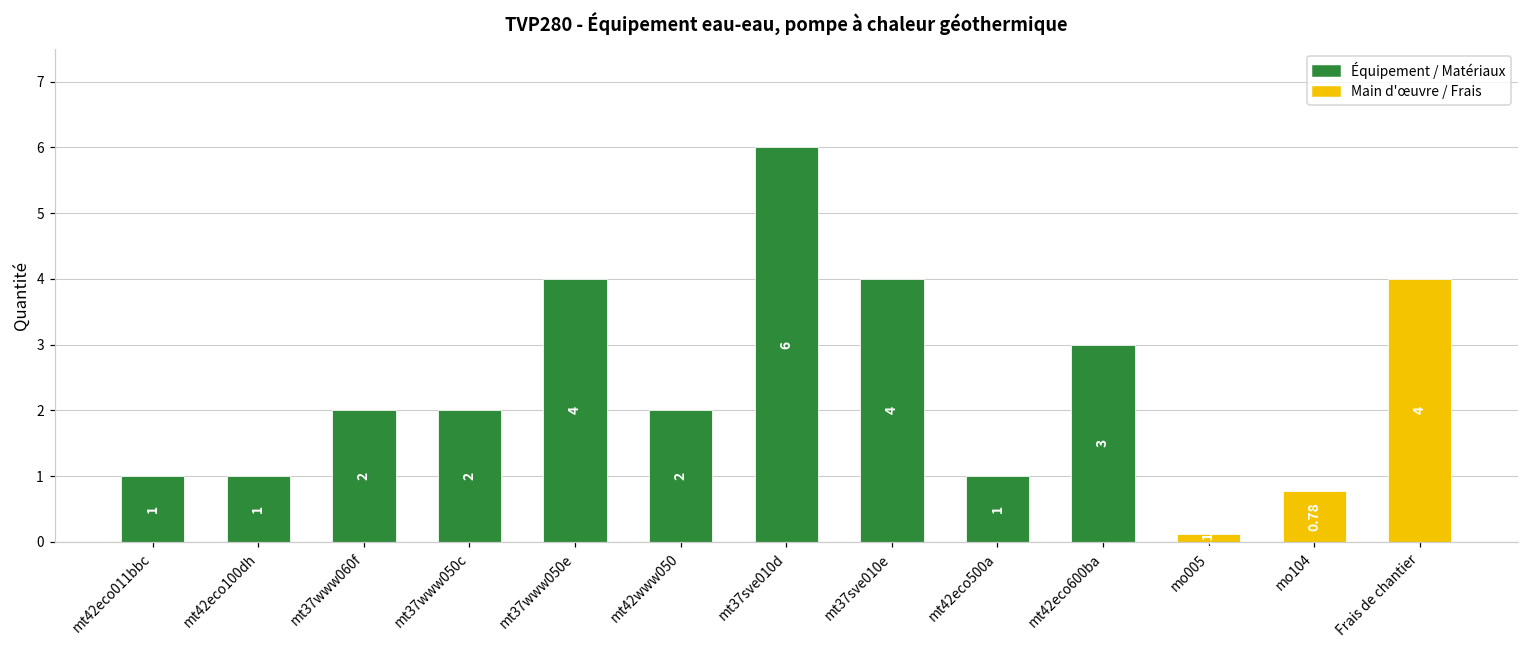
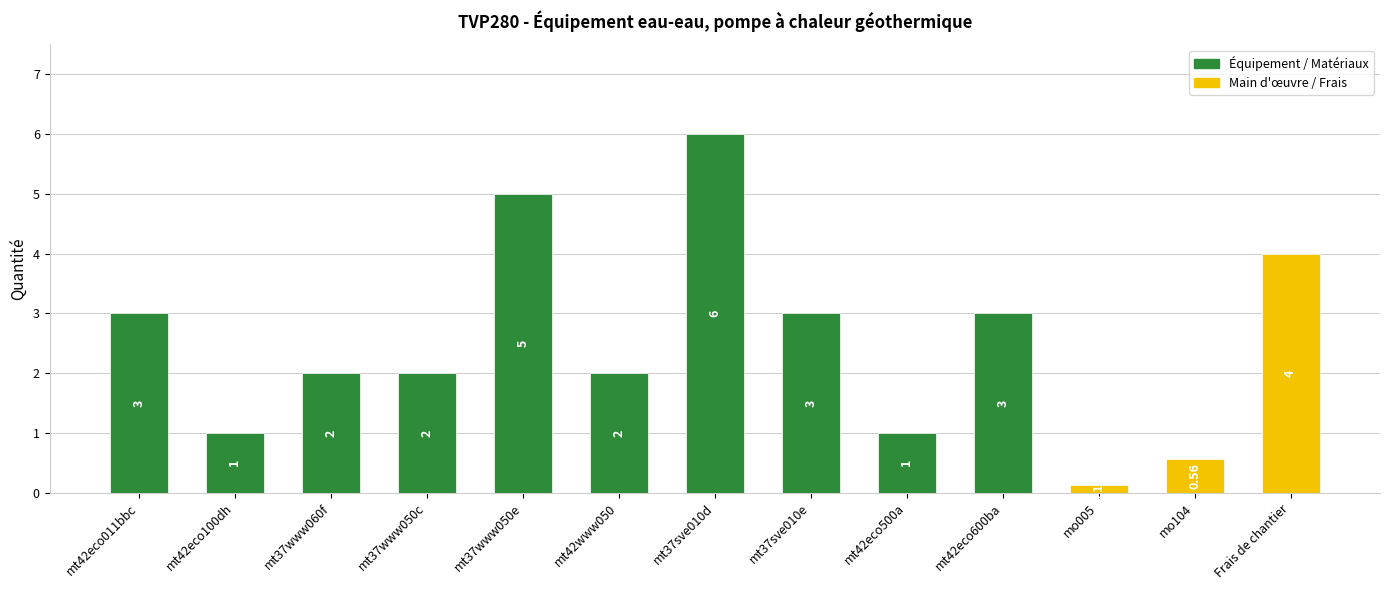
  {
-   "mt42eco011bbc": 1,
+   "mt42eco011bbc": 3,
    "mt42eco100dh": 1,
    "mt37www060f": 2,
    "mt37www050c": 2,
-   "mt37www050e": 4,
+   "mt37www050e": 5,
    "mt42www050": 2,
    "mt37sve010d": 6,
-   "mt37sve010e": 4,
+   "mt37sve010e": 3,
    "mt42eco500a": 1,
    "mt42eco600ba": 3,
-   "mo104": 0.78,
+   "mo104": 0.56,
    "Frais de chantier": 4
  }
